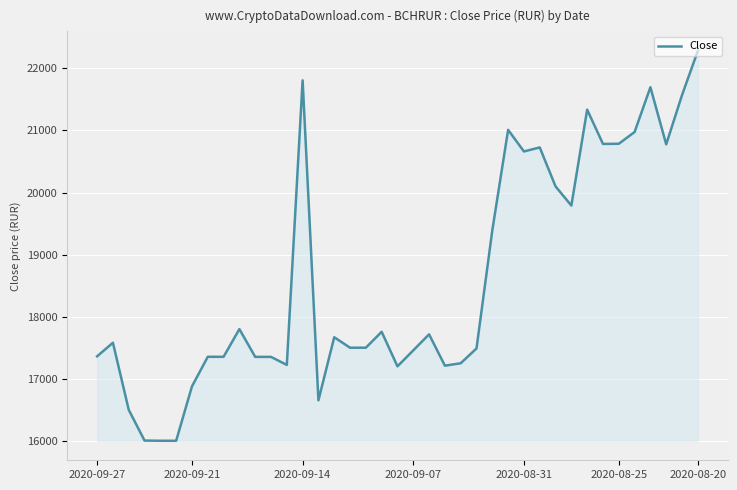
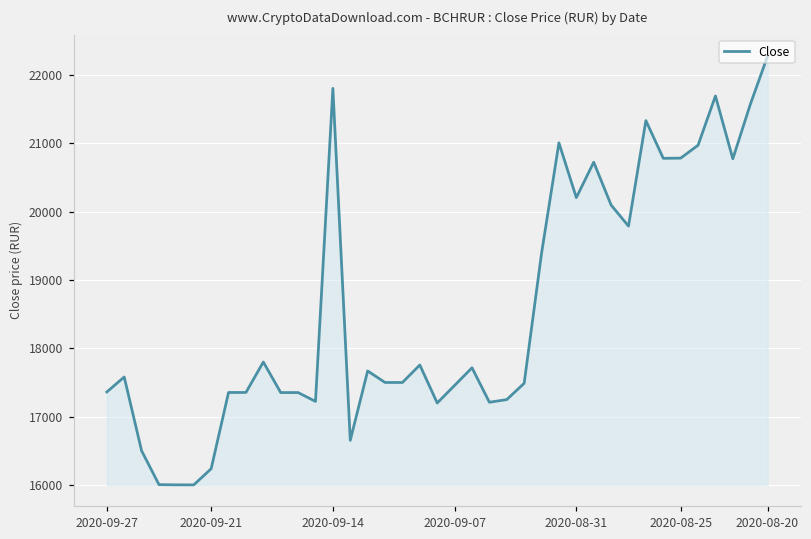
  {
    "2020-09-27": 17400,
-   "2020-09-21": 16900,
+   "2020-09-21": 16200,
    "2020-09-14": 21800,
    "2020-09-07": 17500,
-   "2020-08-31": 20700,
+   "2020-08-31": 20200,
    "2020-08-25": 20800
  }
